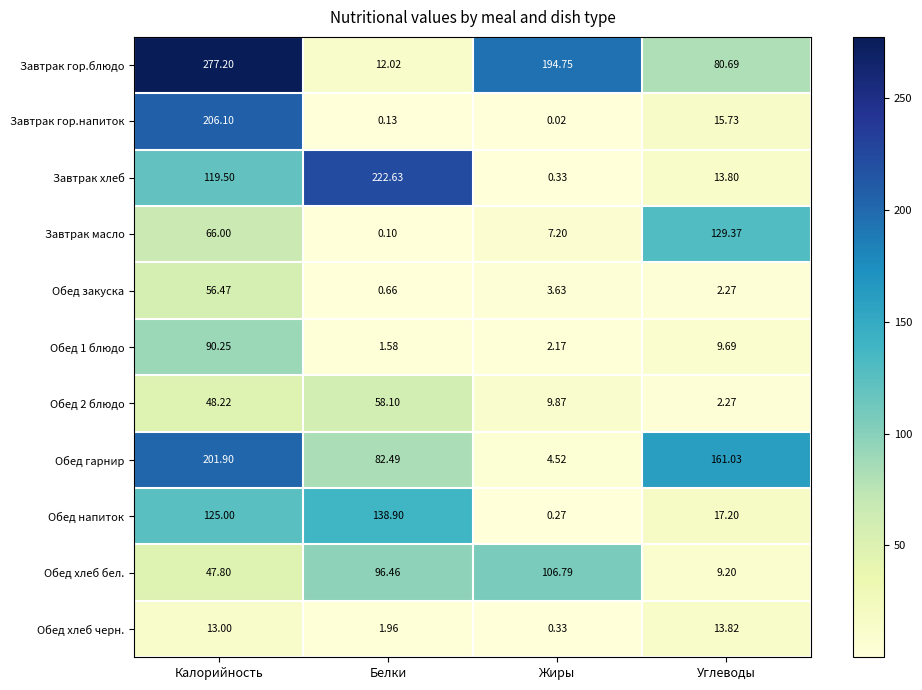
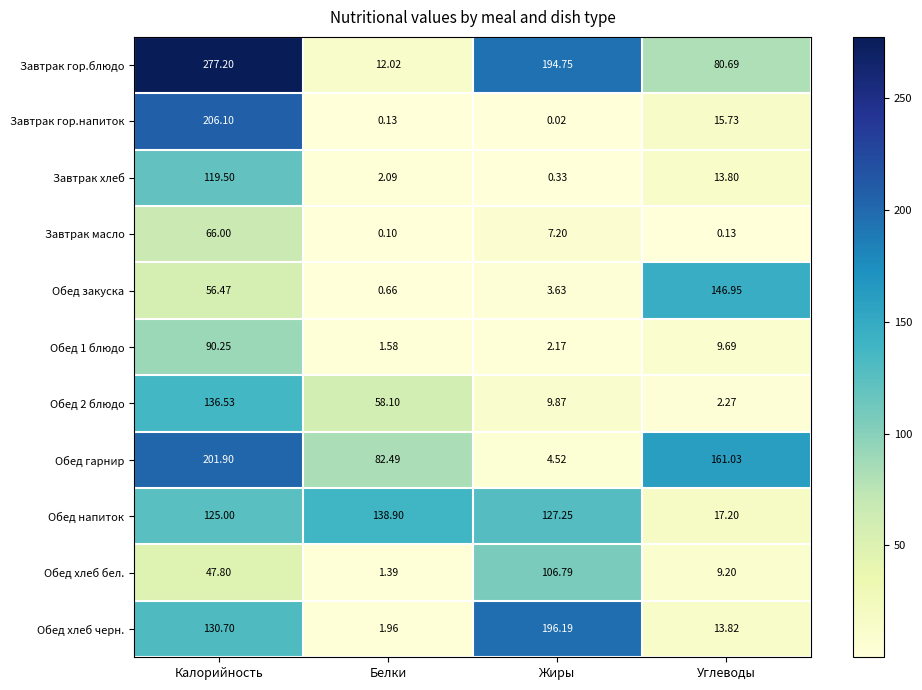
  {
    "Завтрак гор.блюдо": {
      "Калорийность": 277.20,
      "Белки": 12.02,
      "Жиры": 194.75,
      "Углеводы": 80.69
    },
    "Завтрак гор.напиток": {
      "Калорийность": 206.10,
      "Белки": 0.13,
      "Жиры": 0.02,
      "Углеводы": 15.73
    },
    "Завтрак хлеб": {
      "Калорийность": 119.50,
-     "Белки": 222.63,
+     "Белки": 2.09,
      "Жиры": 0.33,
      "Углеводы": 13.80
    },
    "Завтрак масло": {
      "Калорийность": 66.00,
      "Белки": 0.10,
      "Жиры": 7.20,
-     "Углеводы": 129.37
+     "Углеводы": 0.13
    },
    "Обед закуска": {
      "Калорийность": 56.47,
      "Белки": 0.66,
      "Жиры": 3.63,
-     "Углеводы": 2.27
+     "Углеводы": 146.95
    },
    "Обед 1 блюдо": {
      "Калорийность": 90.25,
      "Белки": 1.58,
      "Жиры": 2.17,
      "Углеводы": 9.69
    },
    "Обед 2 блюдо": {
-     "Калорийность": 48.22,
+     "Калорийность": 136.53,
      "Белки": 58.10,
      "Жиры": 9.87,
      "Углеводы": 2.27
    },
    "Обед гарнир": {
      "Калорийность": 201.90,
      "Белки": 82.49,
      "Жиры": 4.52,
      "Углеводы": 161.03
    },
    "Обед напиток": {
      "Калорийность": 125.00,
      "Белки": 138.90,
-     "Жиры": 0.27,
+     "Жиры": 127.25,
      "Углеводы": 17.20
    },
    "Обед хлеб бел.": {
      "Калорийность": 47.80,
-     "Белки": 96.46,
+     "Белки": 1.39,
      "Жиры": 106.79,
      "Углеводы": 9.20
    },
    "Обед хлеб черн.": {
-     "Калорийность": 13.00,
+     "Калорийность": 130.70,
      "Белки": 1.96,
-     "Жиры": 0.33,
+     "Жиры": 196.19,
      "Углеводы": 13.82
    }
  }
